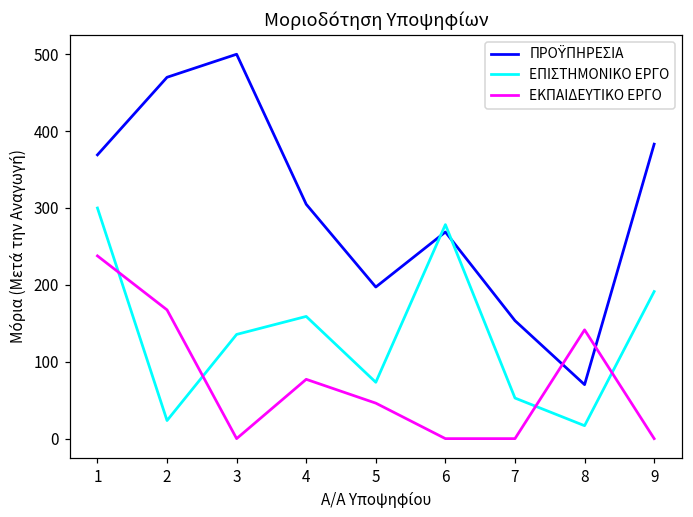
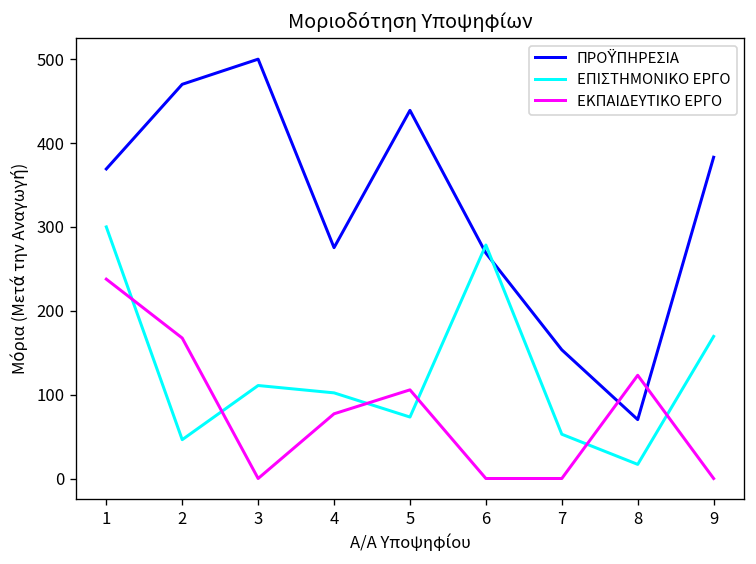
  {
    "ΠΡΟΫΠΗΡΕΣΙΑ": {
      "1": 370,
      "2": 470,
      "3": 500,
-     "4": 300,
-     "5": 200,
+     "4": 280,
+     "5": 440,
      "6": 270,
      "7": 150,
      "8": 70,
      "9": 380
    },
    "ΕΠΙΣΤΗΜΟΝΙΚΟ ΕΡΓΟ": {
      "1": 300,
-     "2": 20,
-     "3": 140,
-     "4": 160,
+     "2": 50,
+     "3": 110,
+     "4": 100,
      "5": 70,
      "6": 280,
      "7": 50,
      "8": 20,
-     "9": 190
+     "9": 170
    },
    "ΕΚΠΑΙΔΕΥΤΙΚΟ ΕΡΓΟ": {
      "1": 240,
      "2": 170,
      "3": 0,
      "4": 80,
-     "5": 50,
+     "5": 110,
      "6": 0,
      "7": 0,
-     "8": 140,
+     "8": 120,
      "9": 0
    }
  }
